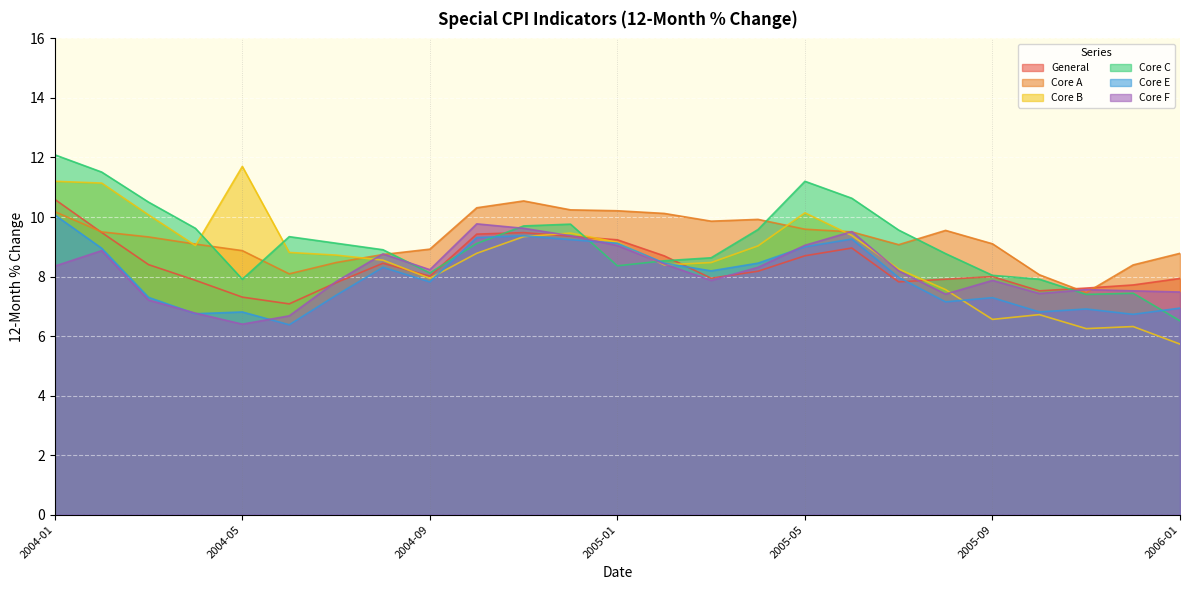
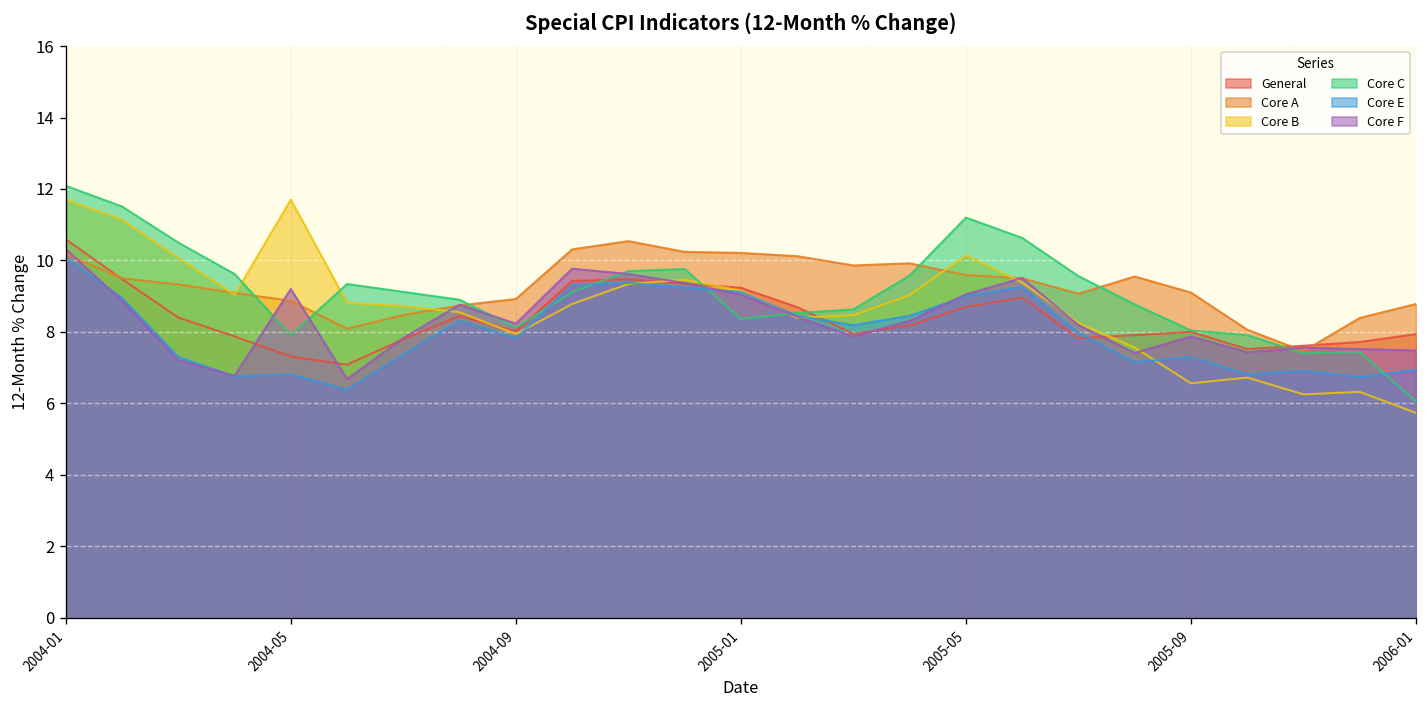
  {
    "Core B": {
-     "2004-01": 11.2,
+     "2004-01": 11.7,
      "2004-05": 11.7,
      "2005-05": 10.1,
      "2005-09": 6.6,
      "2006-01": 5.7
    },
    "Core C": {
      "2004-01": 12.1,
      "2004-05": 7.9,
      "2004-09": 8.1,
      "2005-01": 8.4,
      "2005-05": 11.2,
-     "2006-01": 6.5
+     "2006-01": 6.1
    },
    "Core E": {
      "2004-01": 10.1,
      "2004-05": 6.8,
      "2004-09": 7.8,
      "2005-09": 7.3,
      "2006-01": 6.9
    },
    "Core F": {
-     "2004-01": 8.4,
-     "2004-05": 6.4,
+     "2004-01": 10.3,
+     "2004-05": 9.2,
      "2004-09": 8.2,
      "2005-09": 7.9,
      "2006-01": 7.5
    }
  }
